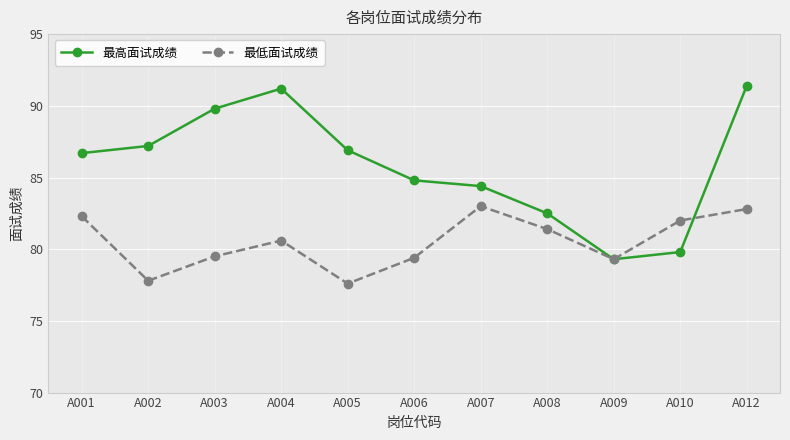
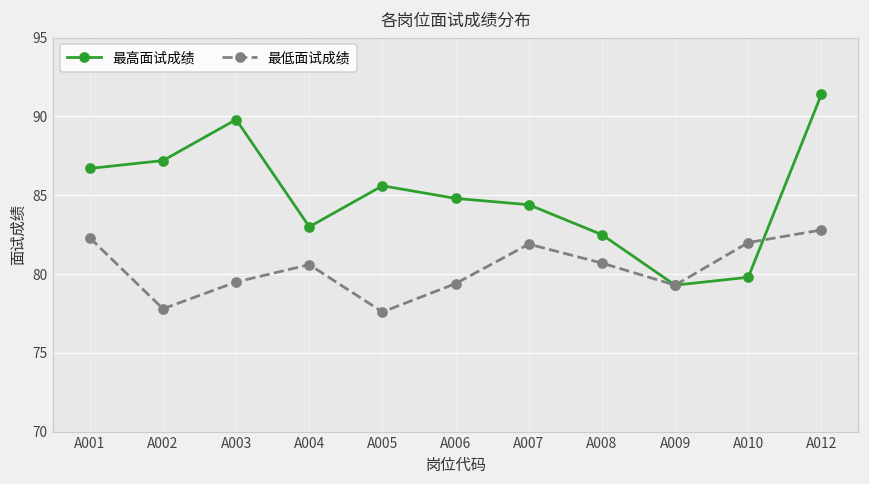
  {
    "最高面试成绩": {
      "A001": 86.7,
      "A002": 87.2,
      "A003": 89.8,
-     "A004": 91.2,
-     "A005": 86.9,
+     "A004": 83.0,
+     "A005": 85.6,
      "A006": 84.8,
      "A007": 84.4,
      "A008": 82.5,
      "A010": 79.8,
      "A012": 91.4
    },
    "最低面试成绩": {
      "A001": 82.3,
      "A002": 77.8,
      "A003": 79.5,
      "A004": 80.6,
      "A005": 77.6,
      "A006": 79.4,
-     "A007": 83.0,
-     "A008": 81.4,
+     "A007": 81.9,
+     "A008": 80.7,
      "A010": 82.0,
      "A012": 82.8
    }
  }
